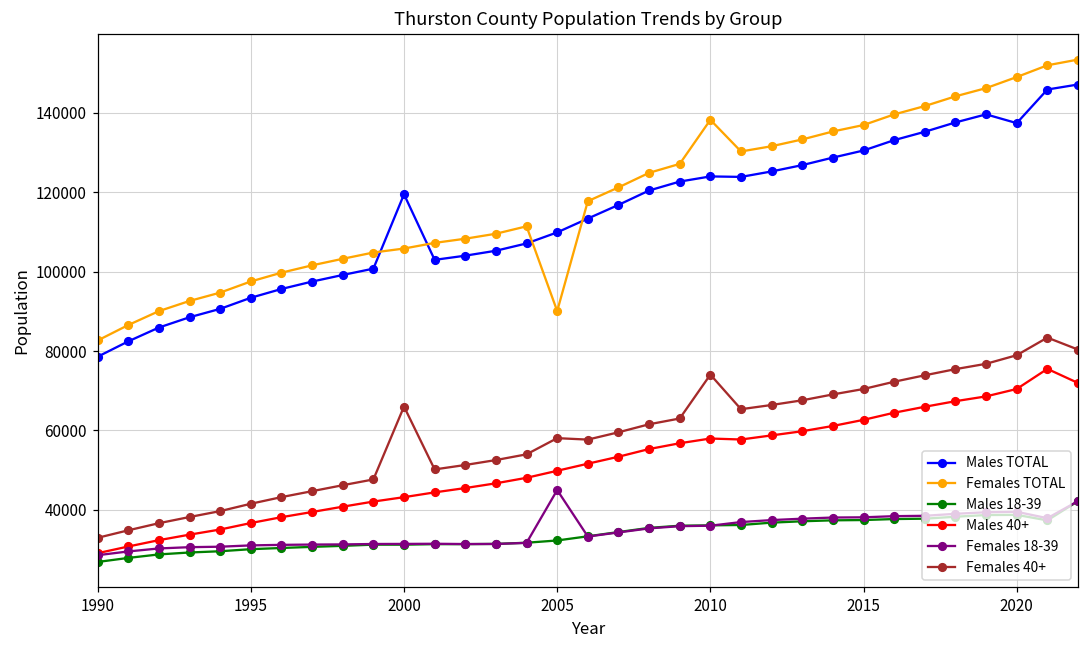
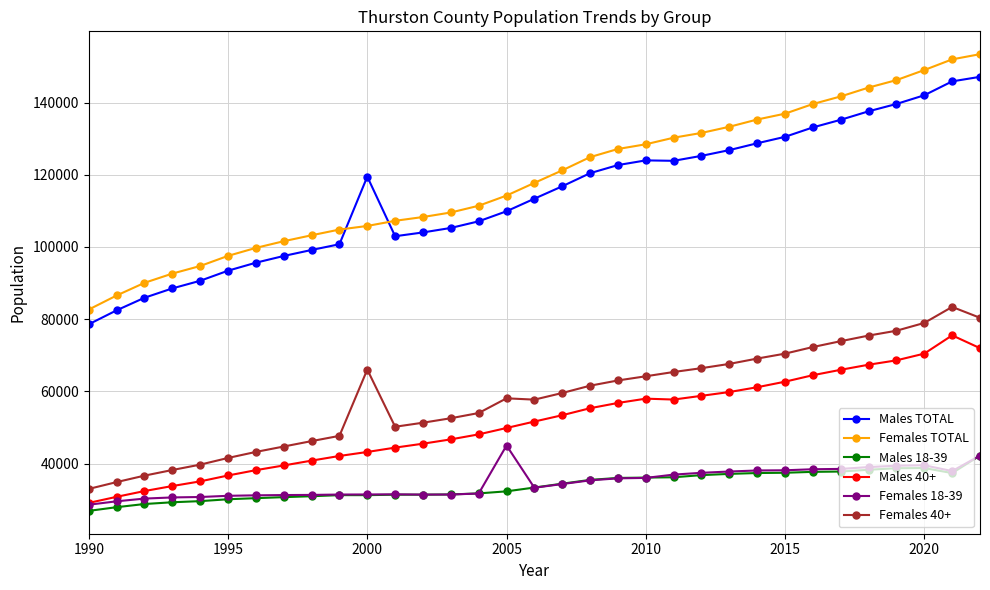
  {
    "Males TOTAL": {
      "1990": 79000,
      "1995": 93000,
      "2000": 119000,
      "2005": 110000,
      "2010": 124000,
      "2015": 130000,
-     "2020": 137000
+     "2020": 142000
    },
    "Females TOTAL": {
      "1990": 83000,
      "1995": 98000,
      "2000": 106000,
-     "2005": 90000,
-     "2010": 138000,
+     "2005": 114000,
+     "2010": 128000,
      "2015": 137000,
      "2020": 149000
    },
    "Males 18-39": {
      "1990": 27000,
      "1995": 30000,
      "2005": 32000
    },
    "Males 40+": {
      "1995": 37000,
      "2000": 43000,
      "2005": 50000,
      "2010": 58000,
      "2015": 63000,
      "2020": 70000
    },
    "Females 18-39": {
      "1995": 31000,
      "2005": 45000
    },
    "Females 40+": {
      "1990": 33000,
      "1995": 42000,
      "2000": 66000,
      "2005": 58000,
-     "2010": 74000,
+     "2010": 64000,
      "2015": 70000,
      "2020": 79000
    }
  }
